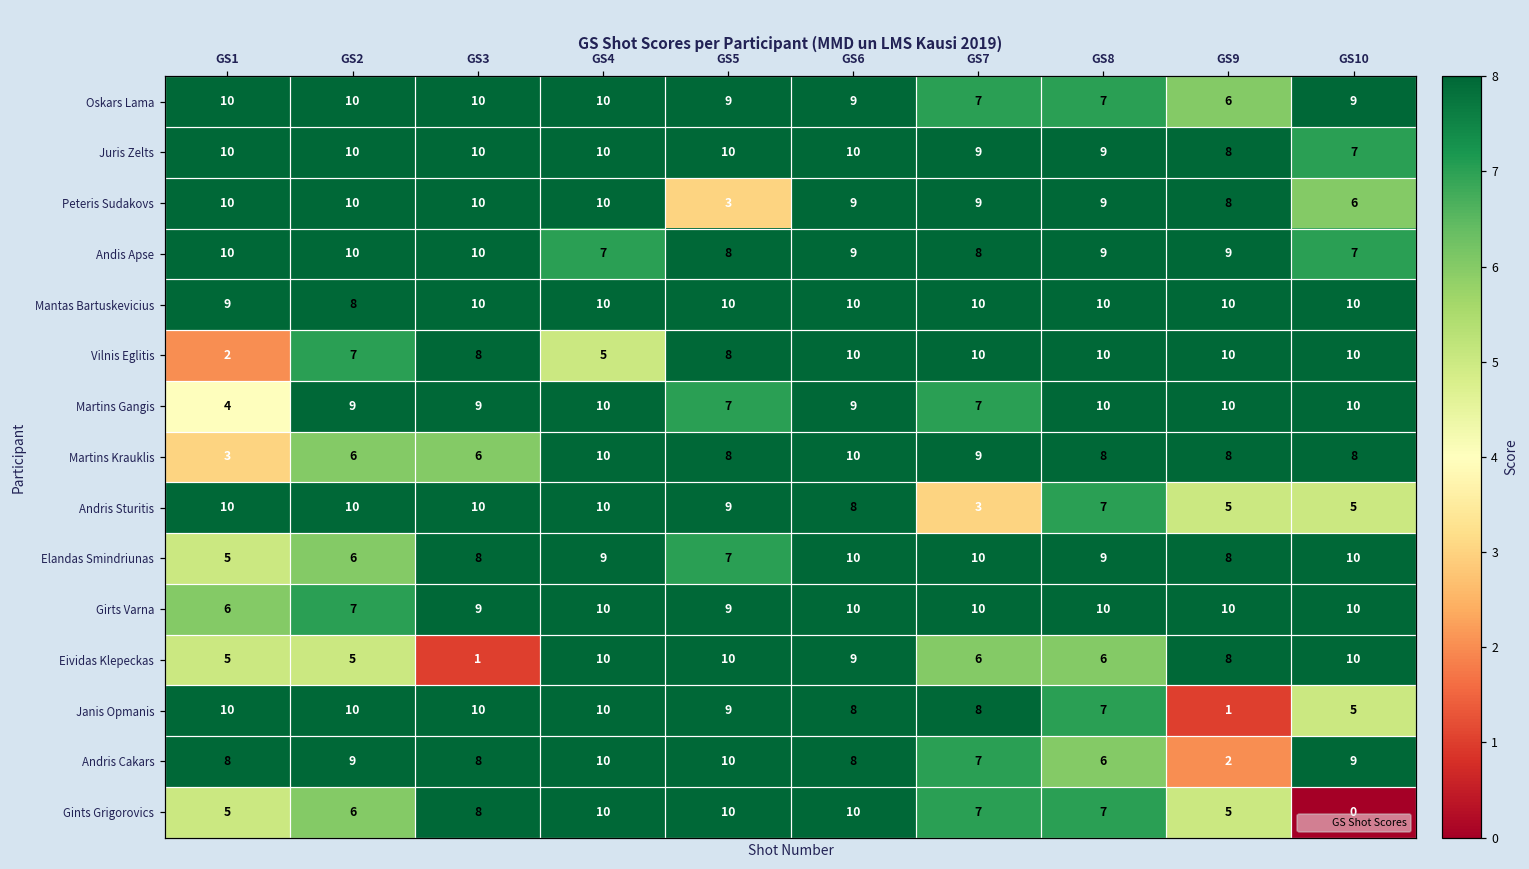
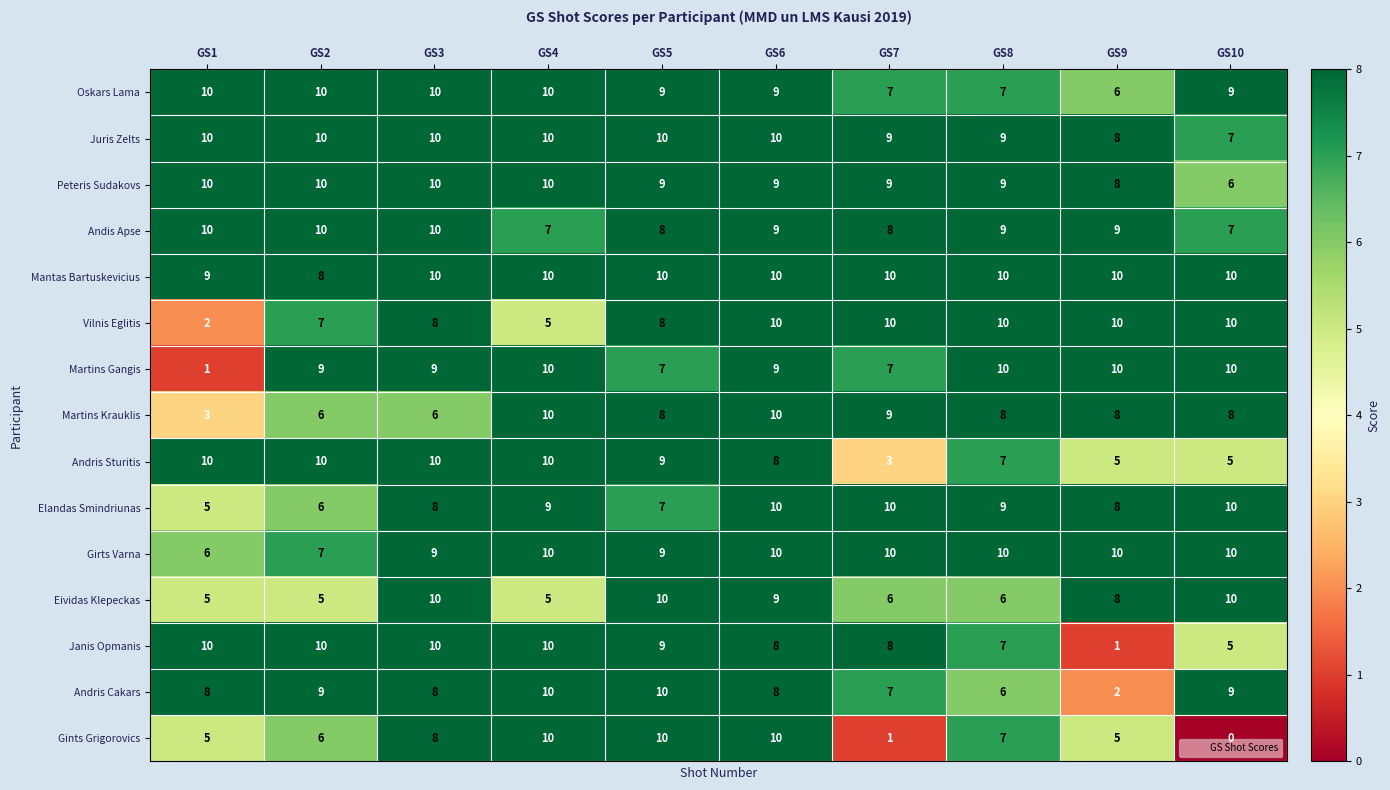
  {
    "Oskars Lama": {
      "GS1": 10,
      "GS2": 10,
      "GS3": 10,
      "GS4": 10,
      "GS5": 9,
      "GS6": 9,
      "GS7": 7,
      "GS8": 7,
      "GS9": 6,
      "GS10": 9
    },
    "Juris Zelts": {
      "GS1": 10,
      "GS2": 10,
      "GS3": 10,
      "GS4": 10,
      "GS5": 10,
      "GS6": 10,
      "GS7": 9,
      "GS8": 9,
      "GS9": 8,
      "GS10": 7
    },
    "Peteris Sudakovs": {
      "GS1": 10,
      "GS2": 10,
      "GS3": 10,
      "GS4": 10,
-     "GS5": 3,
+     "GS5": 9,
      "GS6": 9,
      "GS7": 9,
      "GS8": 9,
      "GS9": 8,
      "GS10": 6
    },
    "Andis Apse": {
      "GS1": 10,
      "GS2": 10,
      "GS3": 10,
      "GS4": 7,
      "GS5": 8,
      "GS6": 9,
      "GS7": 8,
      "GS8": 9,
      "GS9": 9,
      "GS10": 7
    },
    "Mantas Bartuskevicius": {
      "GS1": 9,
      "GS2": 8,
      "GS3": 10,
      "GS4": 10,
      "GS5": 10,
      "GS6": 10,
      "GS7": 10,
      "GS8": 10,
      "GS9": 10,
      "GS10": 10
    },
    "Vilnis Eglitis": {
      "GS1": 2,
      "GS2": 7,
      "GS3": 8,
      "GS4": 5,
      "GS5": 8,
      "GS6": 10,
      "GS7": 10,
      "GS8": 10,
      "GS9": 10,
      "GS10": 10
    },
    "Martins Gangis": {
-     "GS1": 4,
+     "GS1": 1,
      "GS2": 9,
      "GS3": 9,
      "GS4": 10,
      "GS5": 7,
      "GS6": 9,
      "GS7": 7,
      "GS8": 10,
      "GS9": 10,
      "GS10": 10
    },
    "Martins Krauklis": {
      "GS1": 3,
      "GS2": 6,
      "GS3": 6,
      "GS4": 10,
      "GS5": 8,
      "GS6": 10,
      "GS7": 9,
      "GS8": 8,
      "GS9": 8,
      "GS10": 8
    },
    "Andris Sturitis": {
      "GS1": 10,
      "GS2": 10,
      "GS3": 10,
      "GS4": 10,
      "GS5": 9,
      "GS6": 8,
      "GS7": 3,
      "GS8": 7,
      "GS9": 5,
      "GS10": 5
    },
    "Elandas Smindriunas": {
      "GS1": 5,
      "GS2": 6,
      "GS3": 8,
      "GS4": 9,
      "GS5": 7,
      "GS6": 10,
      "GS7": 10,
      "GS8": 9,
      "GS9": 8,
      "GS10": 10
    },
    "Girts Varna": {
      "GS1": 6,
      "GS2": 7,
      "GS3": 9,
      "GS4": 10,
      "GS5": 9,
      "GS6": 10,
      "GS7": 10,
      "GS8": 10,
      "GS9": 10,
      "GS10": 10
    },
    "Eividas Klepeckas": {
      "GS1": 5,
      "GS2": 5,
-     "GS3": 1,
-     "GS4": 10,
+     "GS3": 10,
+     "GS4": 5,
      "GS5": 10,
      "GS6": 9,
      "GS7": 6,
      "GS8": 6,
      "GS9": 8,
      "GS10": 10
    },
    "Janis Opmanis": {
      "GS1": 10,
      "GS2": 10,
      "GS3": 10,
      "GS4": 10,
      "GS5": 9,
      "GS6": 8,
      "GS7": 8,
      "GS8": 7,
      "GS9": 1,
      "GS10": 5
    },
    "Andris Cakars": {
      "GS1": 8,
      "GS2": 9,
      "GS3": 8,
      "GS4": 10,
      "GS5": 10,
      "GS6": 8,
      "GS7": 7,
      "GS8": 6,
      "GS9": 2,
      "GS10": 9
    },
    "Gints Grigorovics": {
      "GS1": 5,
      "GS2": 6,
      "GS3": 8,
      "GS4": 10,
      "GS5": 10,
      "GS6": 10,
-     "GS7": 7,
+     "GS7": 1,
      "GS8": 7,
      "GS9": 5
    }
  }
